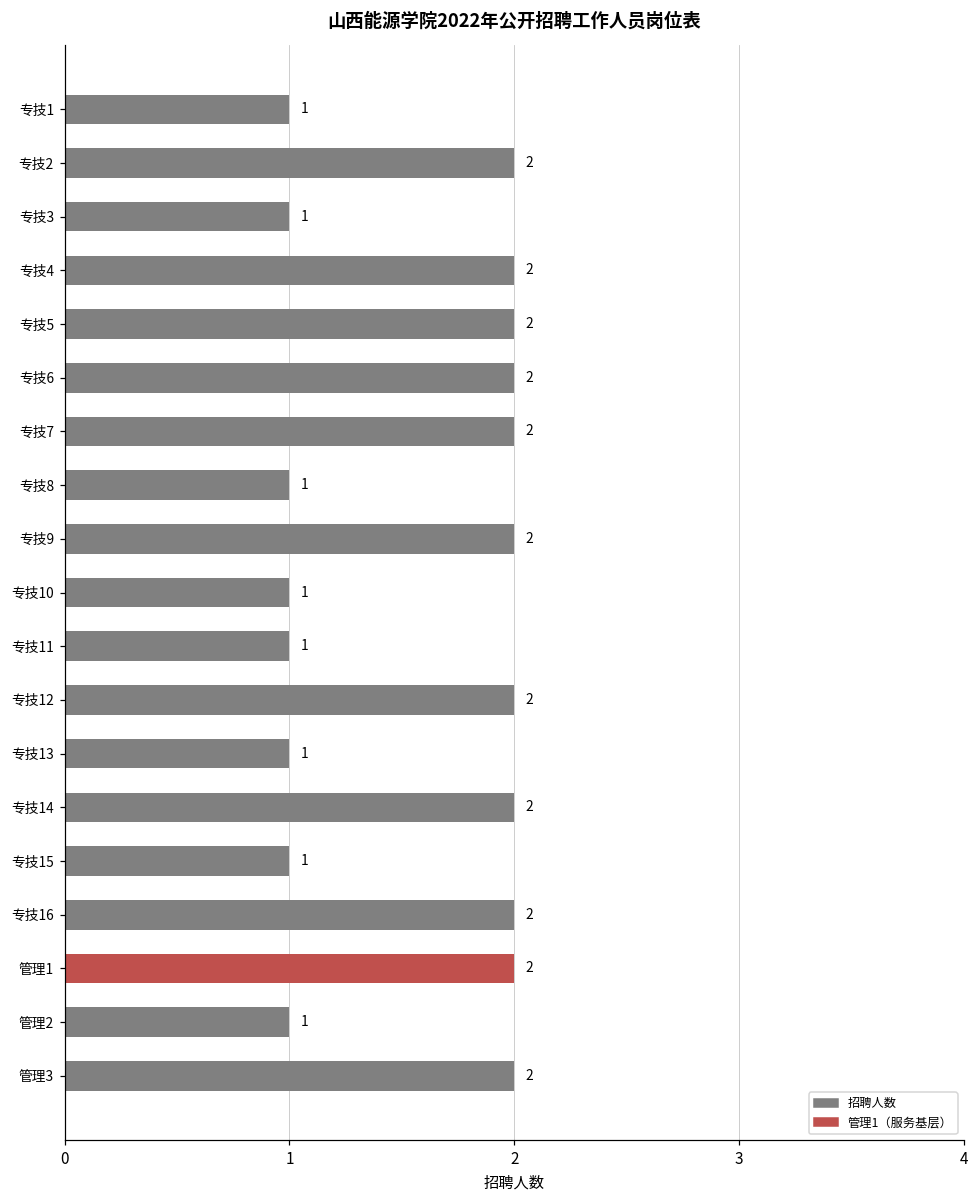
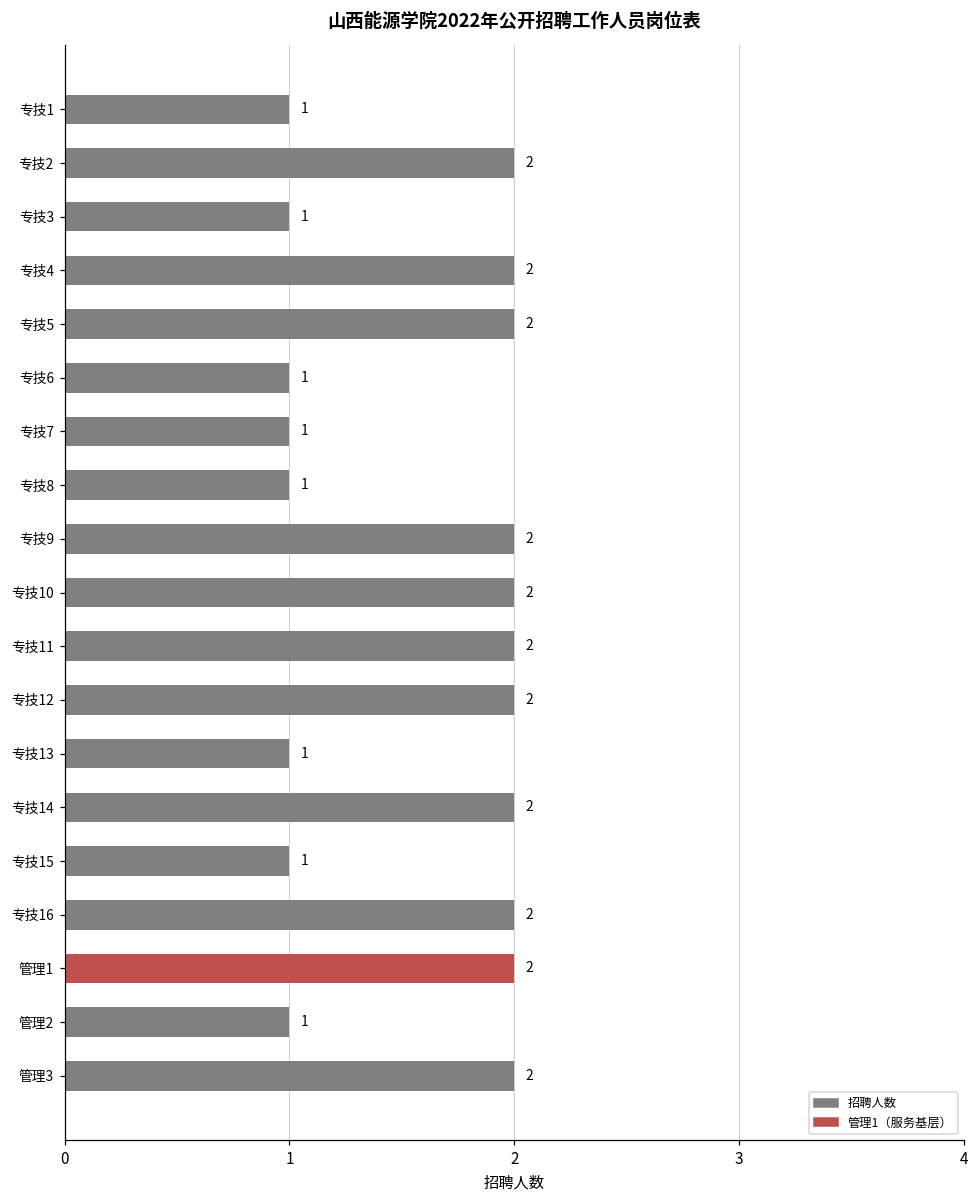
  {
    "专技1": 1,
    "专技2": 2,
    "专技3": 1,
    "专技4": 2,
    "专技5": 2,
-   "专技6": 2,
-   "专技7": 2,
+   "专技6": 1,
+   "专技7": 1,
    "专技8": 1,
    "专技9": 2,
-   "专技10": 1,
-   "专技11": 1,
+   "专技10": 2,
+   "专技11": 2,
    "专技12": 2,
    "专技13": 1,
    "专技14": 2,
    "专技15": 1,
    "专技16": 2,
    "管理1": 2,
    "管理2": 1,
    "管理3": 2
  }
